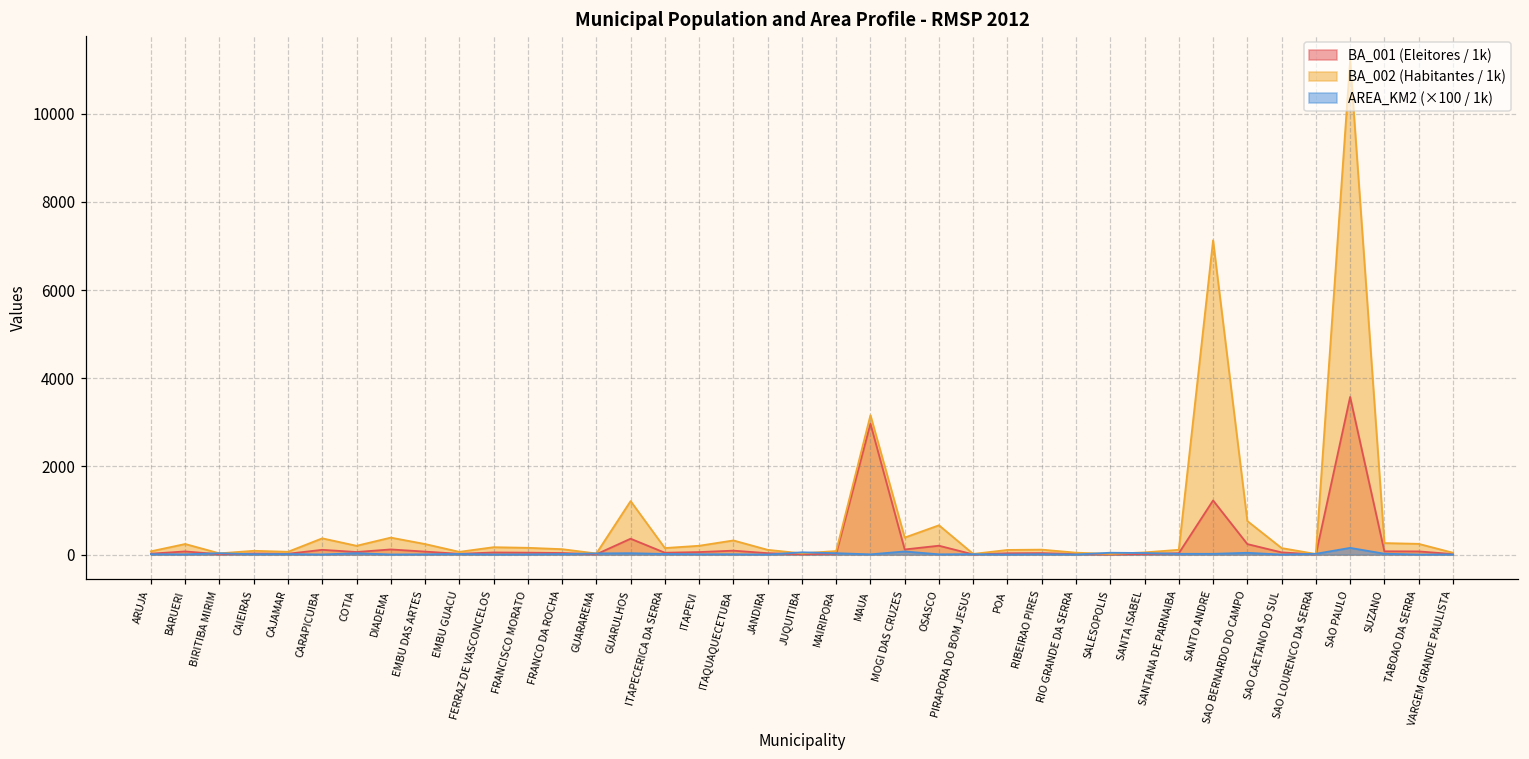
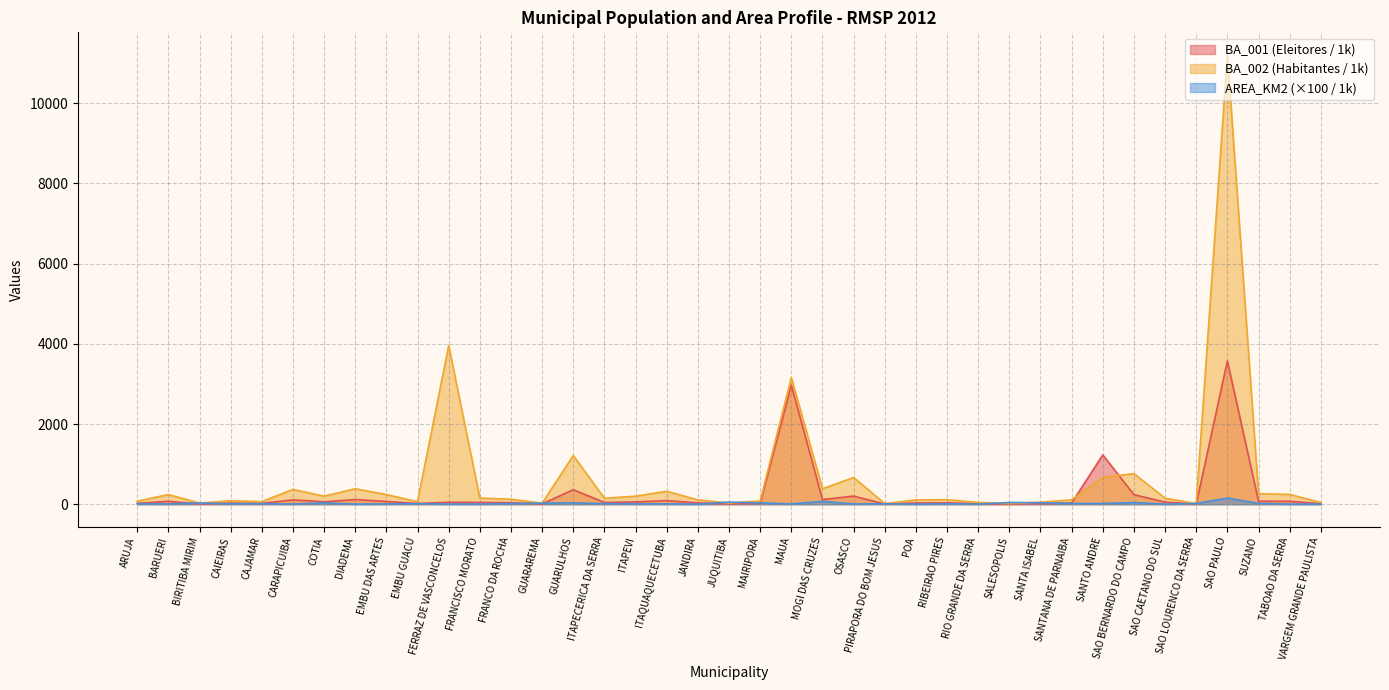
  {
    "BA_001 (Eleitores / 1k)": {
      "BARUERI": 100,
      "CARAPICUIBA": 100,
      "DIADEMA": 100,
      "GUARULHOS": 400,
      "ITAQUAQUECETUBA": 100,
      "MAUA": 3000,
      "OSASCO": 200,
      "SANTO ANDRE": 1200,
      "SAO BERNARDO DO CAMPO": 200,
      "SAO PAULO": 3600,
      "TABOAO DA SERRA": 100
    },
    "BA_002 (Habitantes / 1k)": {
      "BARUERI": 200,
      "CARAPICUIBA": 400,
      "COTIA": 200,
      "DIADEMA": 400,
      "EMBU DAS ARTES": 200,
-     "FERRAZ DE VASCONCELOS": 200,
+     "FERRAZ DE VASCONCELOS": 4000,
      "FRANCISCO MORATO": 200,
      "FRANCO DA ROCHA": 100,
      "GUARULHOS": 1200,
      "ITAPECERICA DA SERRA": 100,
      "ITAPEVI": 200,
      "ITAQUAQUECETUBA": 300,
      "JANDIRA": 100,
      "MAUA": 3200,
      "MOGI DAS CRUZES": 400,
      "OSASCO": 700,
      "POA": 100,
      "RIBEIRAO PIRES": 100,
      "SANTANA DE PARNAIBA": 100,
-     "SANTO ANDRE": 7100,
+     "SANTO ANDRE": 700,
      "SAO BERNARDO DO CAMPO": 800,
      "SAO CAETANO DO SUL": 100,
      "SUZANO": 300,
      "TABOAO DA SERRA": 200
    },
    "AREA_KM2 (×100 / 1k)": {
      "BARUERI": 0,
      "CARAPICUIBA": 0,
      "DIADEMA": 0,
      "GUARULHOS": 0,
      "ITAQUAQUECETUBA": 0,
      "MAUA": 0,
      "OSASCO": 0,
      "SANTO ANDRE": 0,
      "SAO BERNARDO DO CAMPO": 0,
      "SAO PAULO": 200,
      "TABOAO DA SERRA": 0
    }
  }
